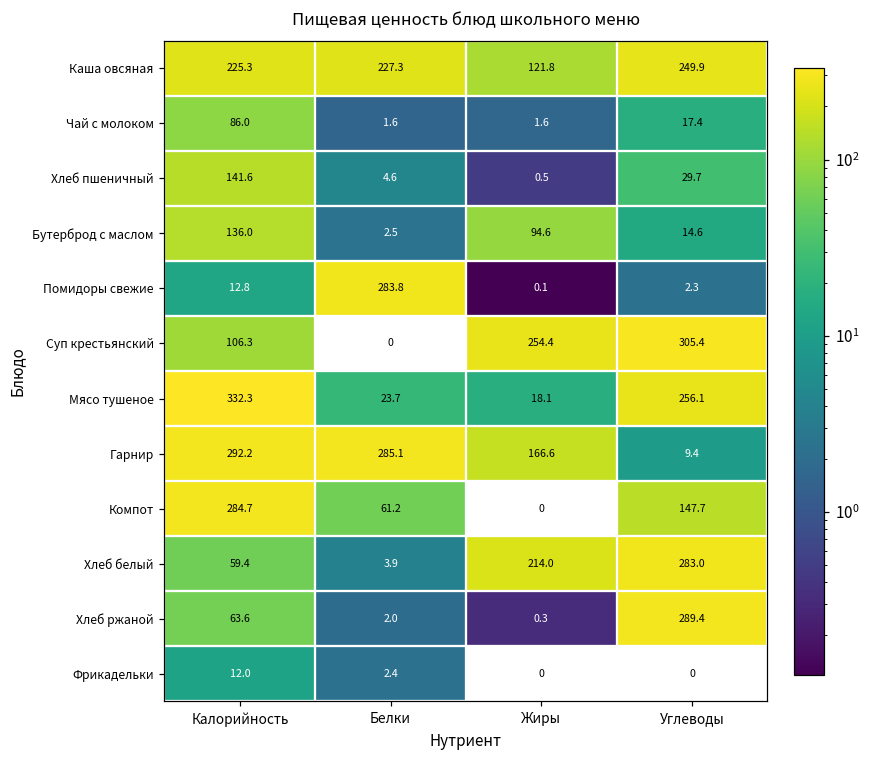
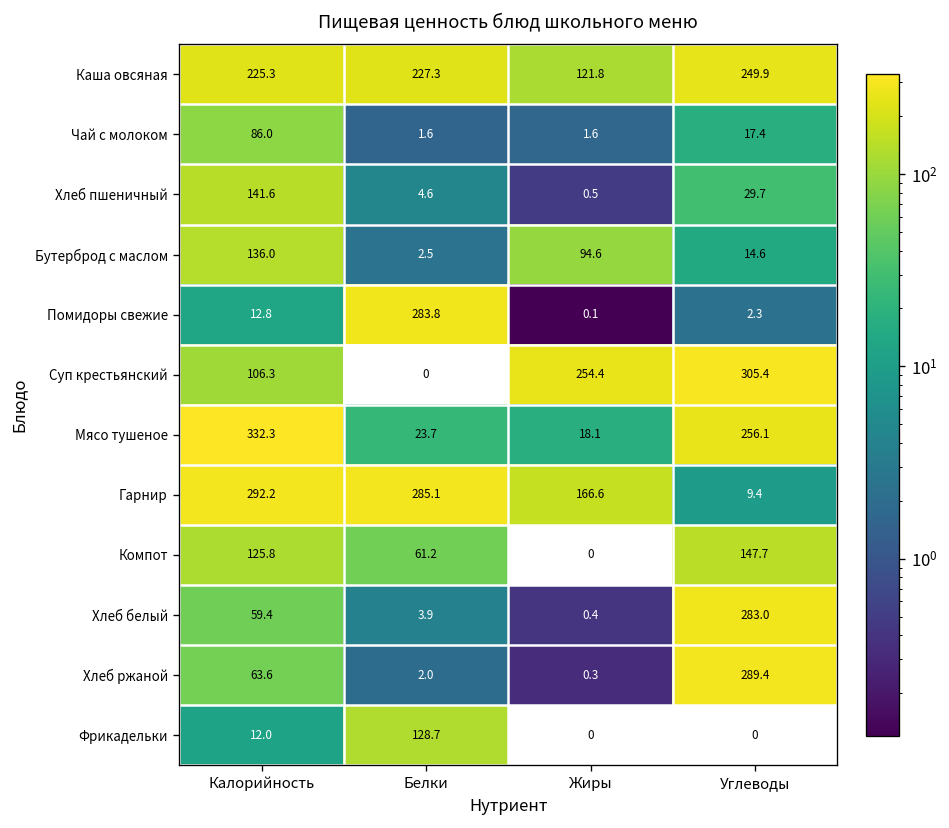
  {
    "Каша овсяная": {
      "Калорийность": 225.3,
      "Белки": 227.3,
      "Жиры": 121.8,
      "Углеводы": 249.9
    },
    "Чай с молоком": {
      "Калорийность": 86.0,
      "Белки": 1.6,
      "Жиры": 1.6,
      "Углеводы": 17.4
    },
    "Хлеб пшеничный": {
      "Калорийность": 141.6,
      "Белки": 4.6,
      "Жиры": 0.5,
      "Углеводы": 29.7
    },
    "Бутерброд с маслом": {
      "Калорийность": 136.0,
      "Белки": 2.5,
      "Жиры": 94.6,
      "Углеводы": 14.6
    },
    "Помидоры свежие": {
      "Калорийность": 12.8,
      "Белки": 283.8,
      "Жиры": 0.1,
      "Углеводы": 2.3
    },
    "Суп крестьянский": {
      "Калорийность": 106.3,
      "Белки": 0,
      "Жиры": 254.4,
      "Углеводы": 305.4
    },
    "Мясо тушеное": {
      "Калорийность": 332.3,
      "Белки": 23.7,
      "Жиры": 18.1,
      "Углеводы": 256.1
    },
    "Гарнир": {
      "Калорийность": 292.2,
      "Белки": 285.1,
      "Жиры": 166.6,
      "Углеводы": 9.4
    },
    "Компот": {
-     "Калорийность": 284.7,
+     "Калорийность": 125.8,
      "Белки": 61.2,
      "Жиры": 0,
      "Углеводы": 147.7
    },
    "Хлеб белый": {
      "Калорийность": 59.4,
      "Белки": 3.9,
-     "Жиры": 214.0,
+     "Жиры": 0.4,
      "Углеводы": 283.0
    },
    "Хлеб ржаной": {
      "Калорийность": 63.6,
      "Белки": 2.0,
      "Жиры": 0.3,
      "Углеводы": 289.4
    },
    "Фрикадельки": {
      "Калорийность": 12.0,
-     "Белки": 2.4,
+     "Белки": 128.7,
      "Жиры": 0,
      "Углеводы": 0
    }
  }
